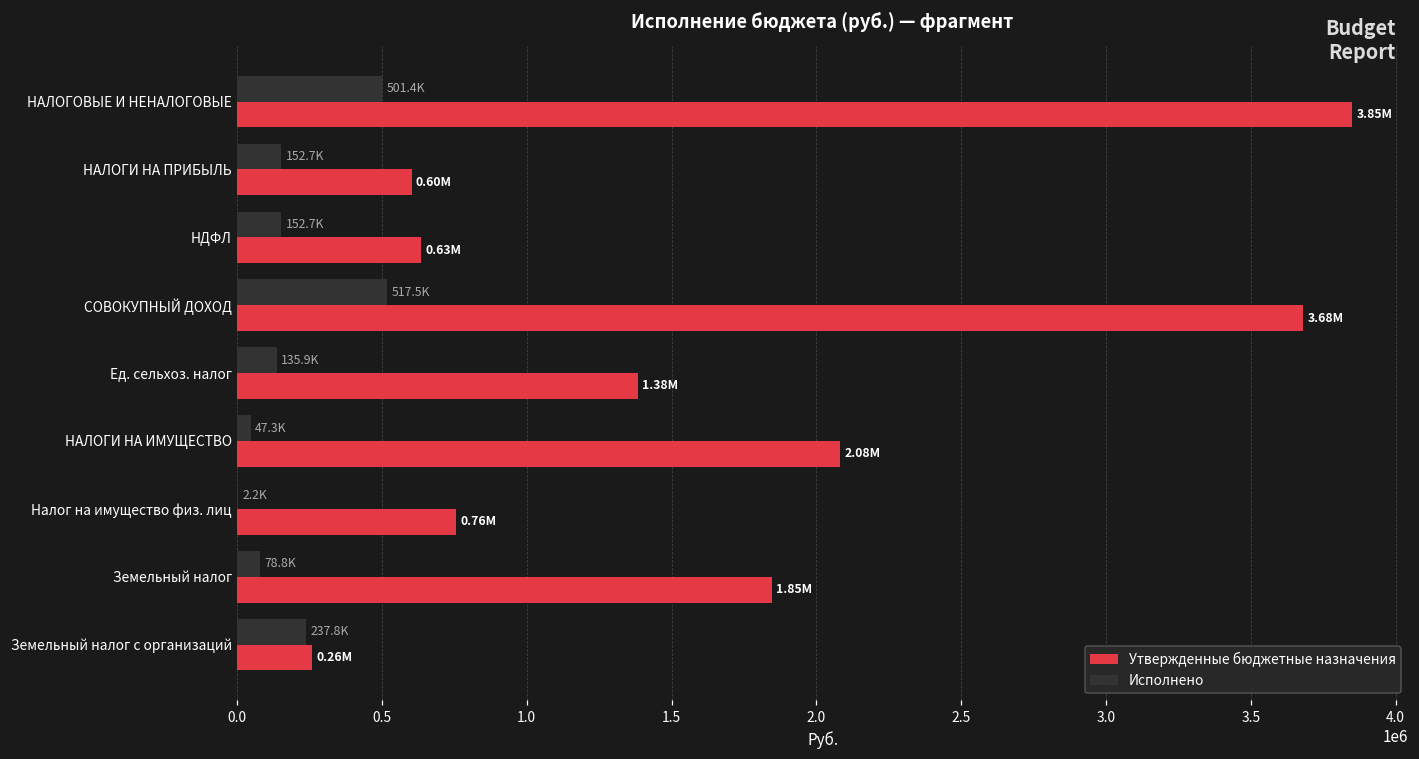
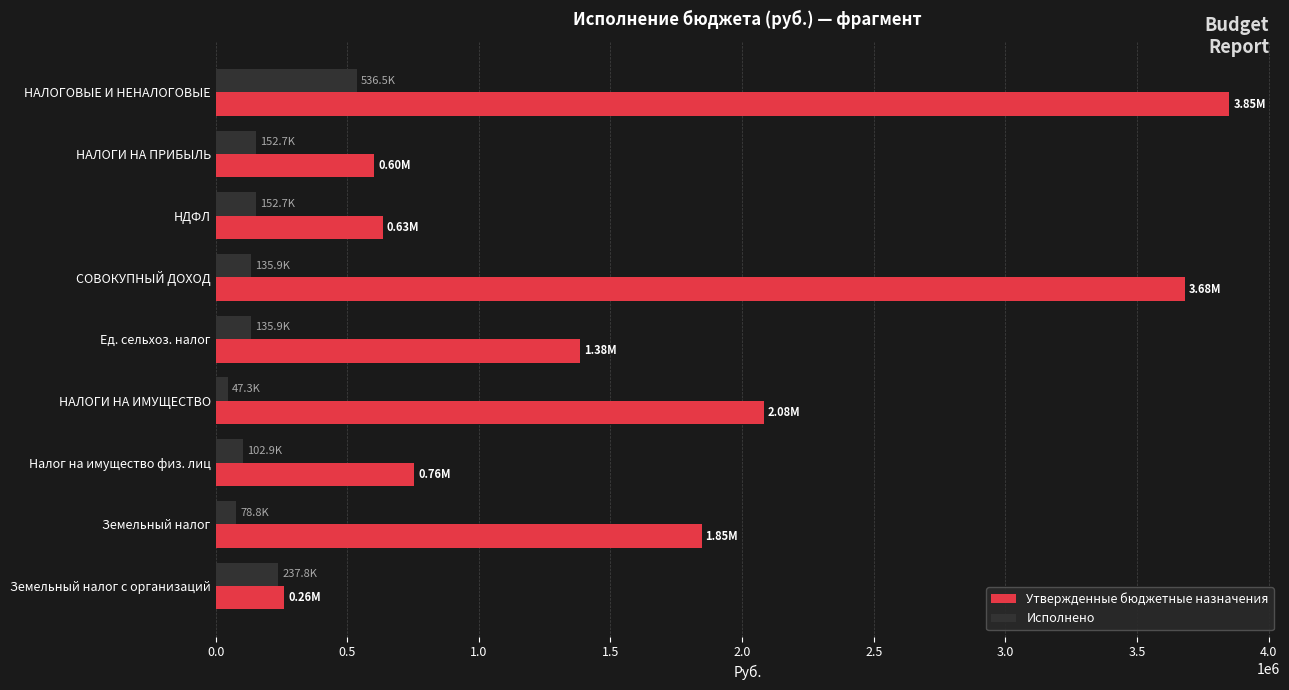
  {
    "Утвержденные бюджетные назначения": {
      "НАЛОГОВЫЕ И НЕНАЛОГОВЫЕ": "3.85M",
      "НАЛОГИ НА ПРИБЫЛЬ": "0.60M",
      "НДФЛ": "0.63M",
      "СОВОКУПНЫЙ ДОХОД": "3.68M",
      "Ед. сельхоз. налог": "1.38M",
      "НАЛОГИ НА ИМУЩЕСТВО": "2.08M",
      "Налог на имущество физ. лиц": "0.76M",
      "Земельный налог": "1.85M",
      "Земельный налог с организаций": "0.26M"
    },
    "Исполнено": {
-     "НАЛОГОВЫЕ И НЕНАЛОГОВЫЕ": "501.4K",
+     "НАЛОГОВЫЕ И НЕНАЛОГОВЫЕ": "536.5K",
      "НАЛОГИ НА ПРИБЫЛЬ": "152.7K",
      "НДФЛ": "152.7K",
-     "СОВОКУПНЫЙ ДОХОД": "517.5K",
+     "СОВОКУПНЫЙ ДОХОД": "135.9K",
      "Ед. сельхоз. налог": "135.9K",
      "НАЛОГИ НА ИМУЩЕСТВО": "47.3K",
-     "Налог на имущество физ. лиц": "2.2K",
+     "Налог на имущество физ. лиц": "102.9K",
      "Земельный налог": "78.8K",
      "Земельный налог с организаций": "237.8K"
    }
  }
